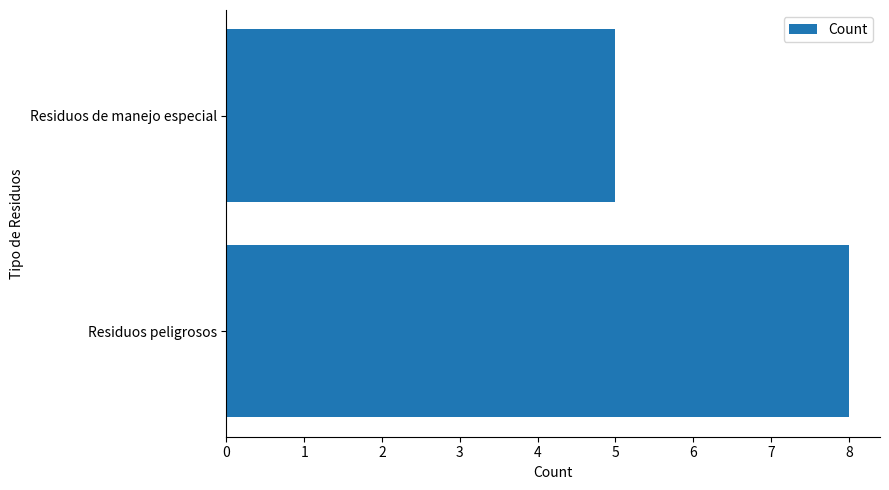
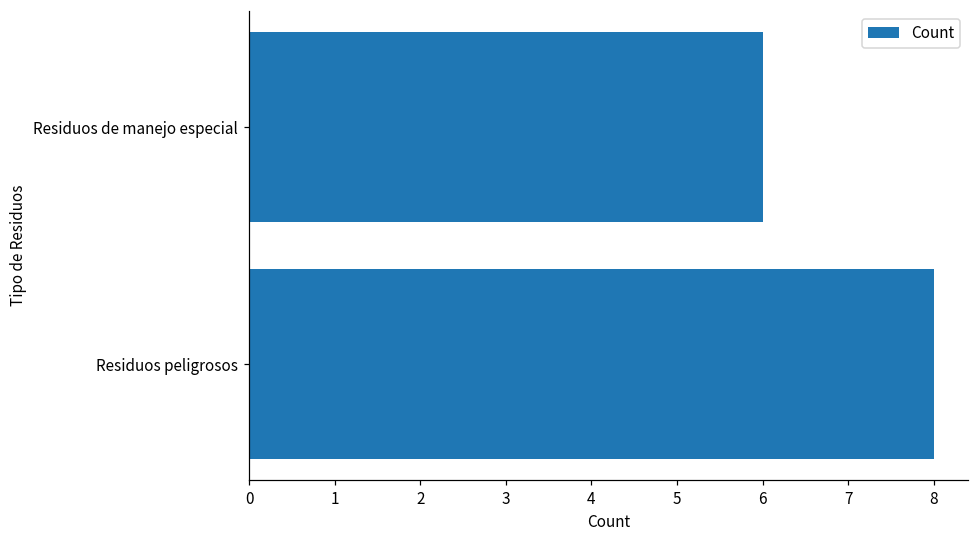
  {
-   "Residuos de manejo especial": 5,
+   "Residuos de manejo especial": 6,
    "Residuos peligrosos": 8
  }
